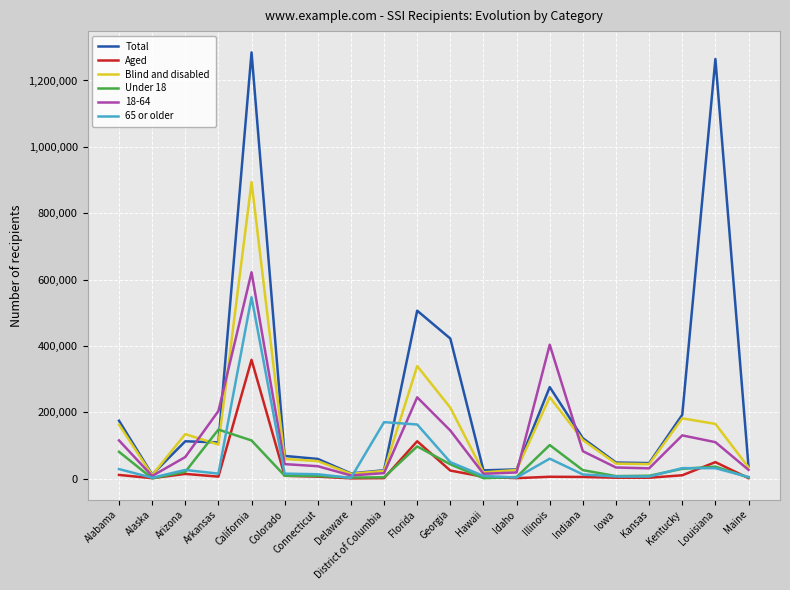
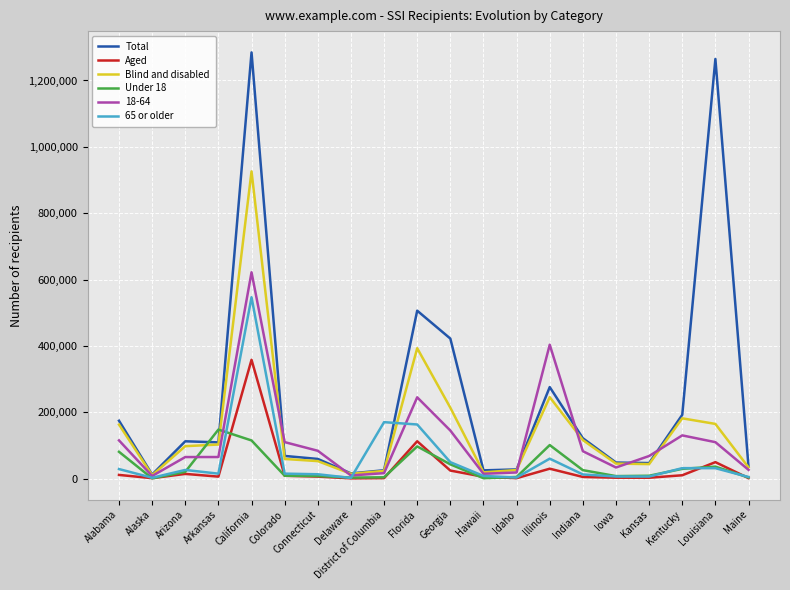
  {
    "Total": {
      "Alabama": "170,000",
      "Arizona": "110,000",
      "California": "1,280,000",
      "Colorado": "70,000",
      "Florida": "510,000",
      "Georgia": "420,000",
      "Illinois": "280,000",
      "Kentucky": "190,000",
      "Louisiana": "1,260,000"
    },
    "Aged": {
      "Alabama": "10,000",
      "Arkansas": "10,000",
      "California": "360,000",
      "Florida": "110,000",
      "Georgia": "20,000",
-     "Illinois": "10,000",
+     "Illinois": "30,000",
      "Kentucky": "10,000",
      "Louisiana": "50,000"
    },
    "Blind and disabled": {
      "Alabama": "160,000",
-     "Arizona": "130,000",
-     "California": "890,000",
+     "Arizona": "100,000",
+     "California": "930,000",
      "Colorado": "60,000",
-     "Florida": "340,000",
+     "Florida": "390,000",
      "Georgia": "210,000",
      "Illinois": "250,000",
      "Kentucky": "180,000",
      "Louisiana": "170,000"
    },
    "Under 18": {
      "Alabama": "80,000",
      "Arkansas": "150,000",
      "California": "120,000",
      "Florida": "100,000",
      "Illinois": "100,000",
      "Indiana": "30,000"
    },
    "18-64": {
      "Alabama": "120,000",
      "Arizona": "70,000",
-     "Arkansas": "200,000",
+     "Arkansas": "70,000",
      "California": "620,000",
-     "Colorado": "40,000",
-     "Connecticut": "40,000",
+     "Colorado": "110,000",
+     "Connecticut": "80,000",
      "Florida": "250,000",
      "Georgia": "150,000",
      "Illinois": "400,000",
      "Indiana": "80,000",
      "Iowa": "30,000",
-     "Kansas": "30,000",
+     "Kansas": "70,000",
      "Kentucky": "130,000",
      "Louisiana": "110,000"
    },
    "65 or older": {
      "Alabama": "30,000",
      "Arkansas": "20,000",
      "California": "550,000",
      "District of Columbia": "170,000",
      "Florida": "160,000",
      "Illinois": "60,000"
    }
  }
